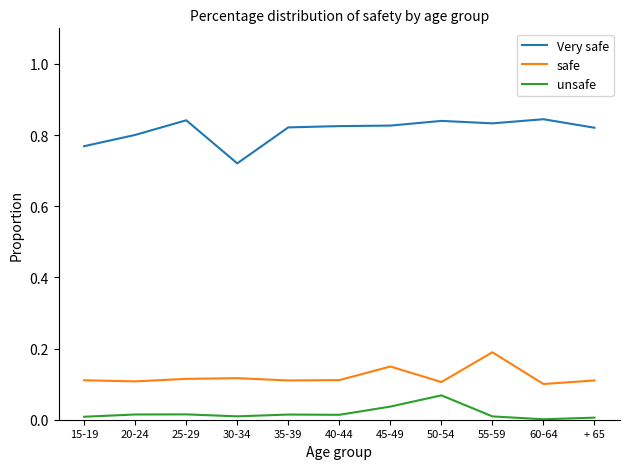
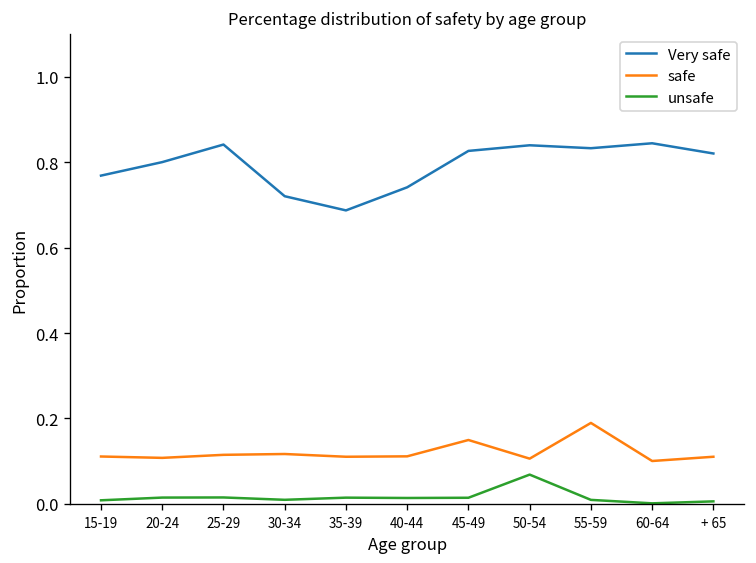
  {
    "Very safe": {
      "15-19": 0.77,
      "20-24": 0.80,
      "25-29": 0.84,
      "30-34": 0.72,
-     "35-39": 0.82,
-     "40-44": 0.83,
+     "35-39": 0.69,
+     "40-44": 0.74,
      "45-49": 0.83,
      "50-54": 0.84,
      "55-59": 0.83,
      "60-64": 0.84,
      "+ 65": 0.82
    },
    "safe": {
      "15-19": 0.11,
      "20-24": 0.11,
      "25-29": 0.11,
      "30-34": 0.12,
      "35-39": 0.11,
      "40-44": 0.11,
      "45-49": 0.15,
      "50-54": 0.11,
      "55-59": 0.19,
      "60-64": 0.10,
      "+ 65": 0.11
    },
    "unsafe": {
      "15-19": 0.01,
      "20-24": 0.01,
      "25-29": 0.02,
      "30-34": 0.01,
      "35-39": 0.01,
      "40-44": 0.01,
-     "45-49": 0.04,
+     "45-49": 0.01,
      "50-54": 0.07,
      "55-59": 0.01,
      "60-64": 0.00,
      "+ 65": 0.01
    }
  }
